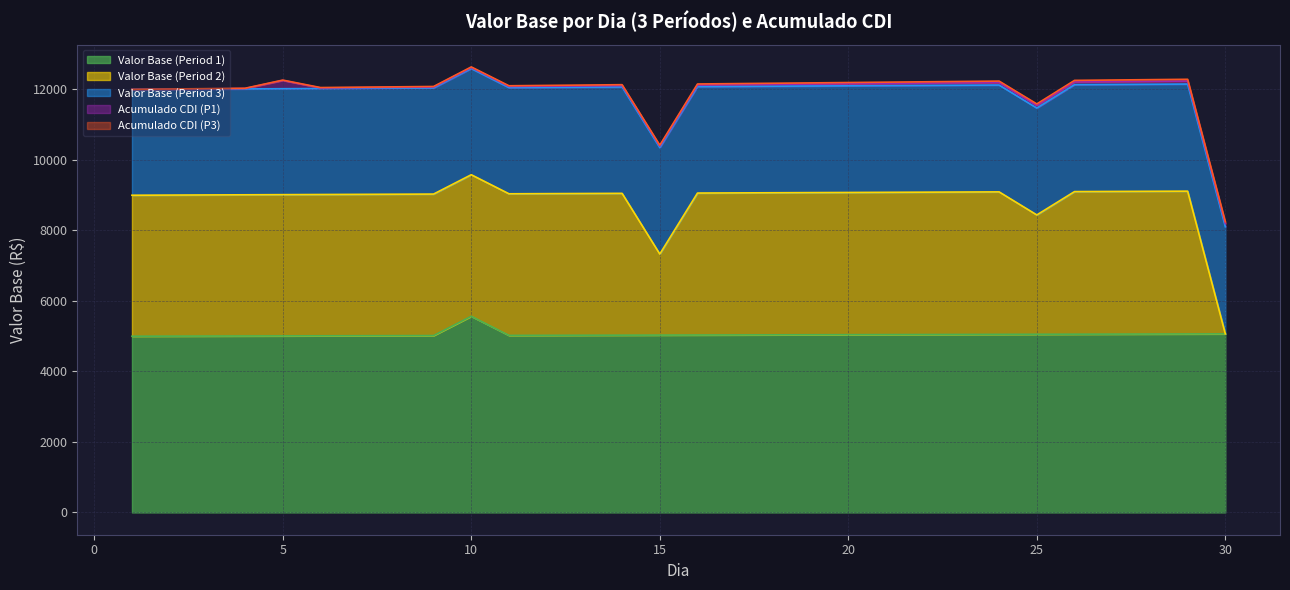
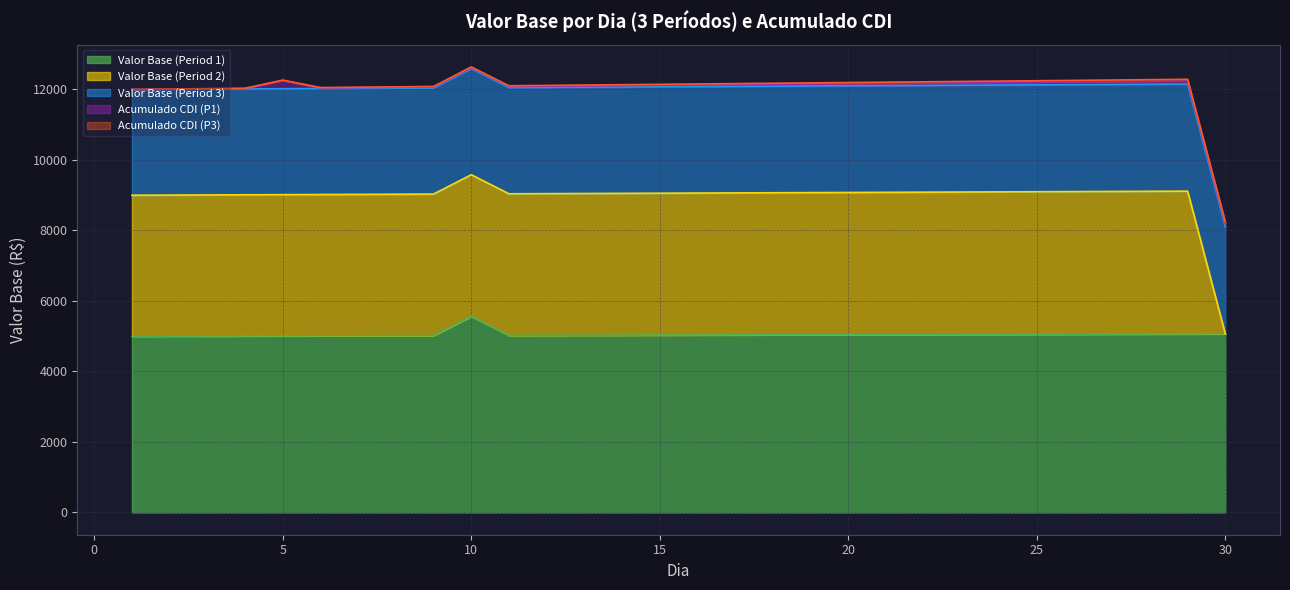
  {
    "Valor Base (Period 1)": {
      "5": 5000,
      "10": 5600,
      "15": 5000,
      "20": 5000,
      "25": 5100
    },
    "Valor Base (Period 2)": {
      "5": 4000,
      "10": 4000,
-     "15": 2300,
+     "15": 4000,
      "20": 4000,
-     "25": 3400
+     "25": 4000
    },
    "Valor Base (Period 3)": {
      "5": 3000,
      "30": 3000
    }
  }
